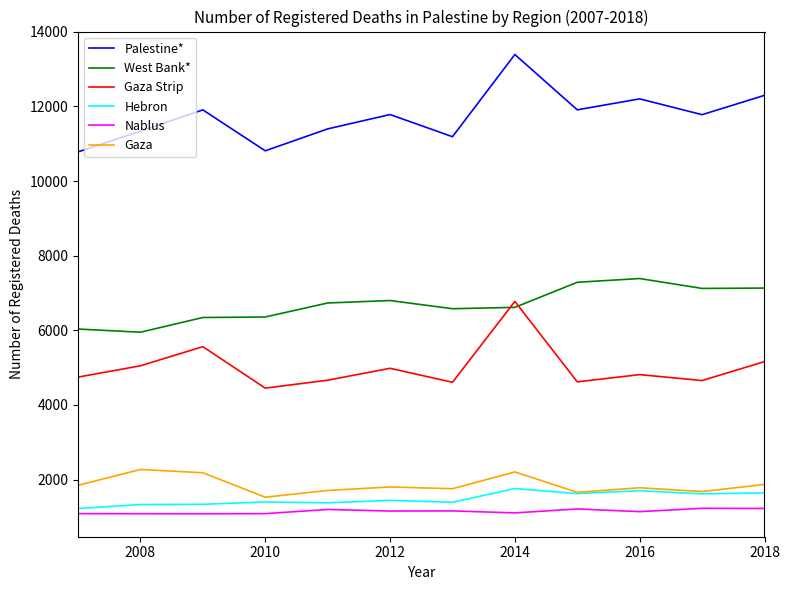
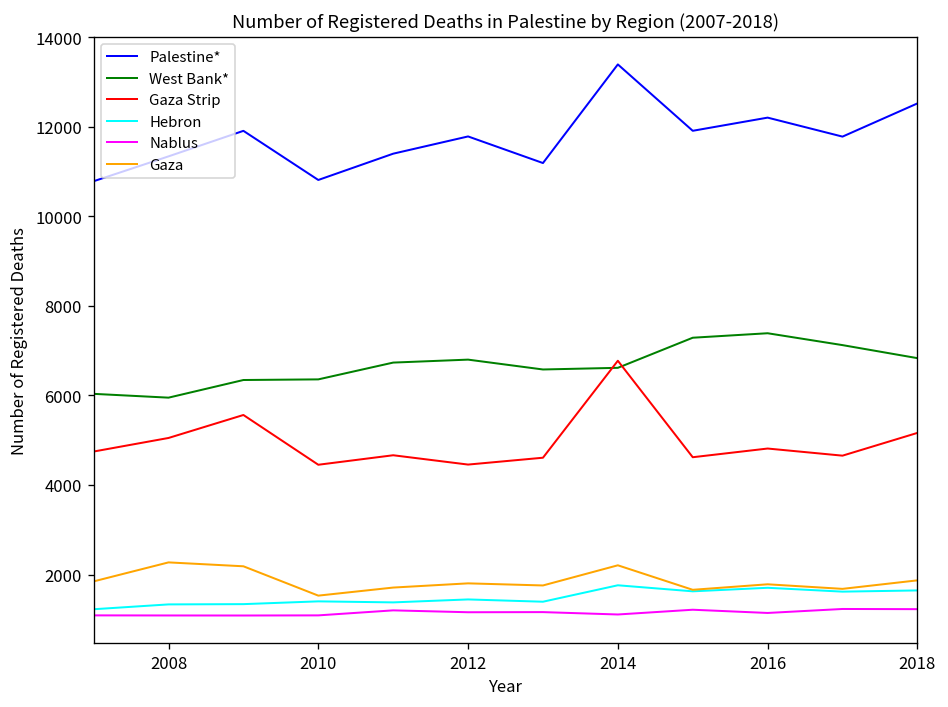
  {
    "Palestine*": {
      "2010": 10800,
      "2012": 11800,
      "2014": 13400,
      "2016": 12200,
-     "2018": 12300
+     "2018": 12500
    },
    "West Bank*": {
      "2008": 6000,
      "2010": 6400,
      "2012": 6800,
      "2014": 6600,
      "2016": 7400,
-     "2018": 7100
+     "2018": 6800
    },
    "Gaza Strip": {
      "2008": 5100,
      "2010": 4500,
-     "2012": 5000,
+     "2012": 4500,
      "2014": 6800,
      "2016": 4800,
      "2018": 5200
    },
    "Hebron": {
      "2008": 1300,
      "2010": 1400,
      "2012": 1400,
      "2014": 1800,
      "2016": 1700,
      "2018": 1600
    },
    "Nablus": {
      "2008": 1100,
      "2010": 1100,
      "2012": 1200,
      "2014": 1100,
      "2016": 1100,
      "2018": 1200
    },
    "Gaza": {
      "2008": 2300,
      "2010": 1500,
      "2012": 1800,
      "2014": 2200,
      "2016": 1800,
      "2018": 1900
    }
  }
